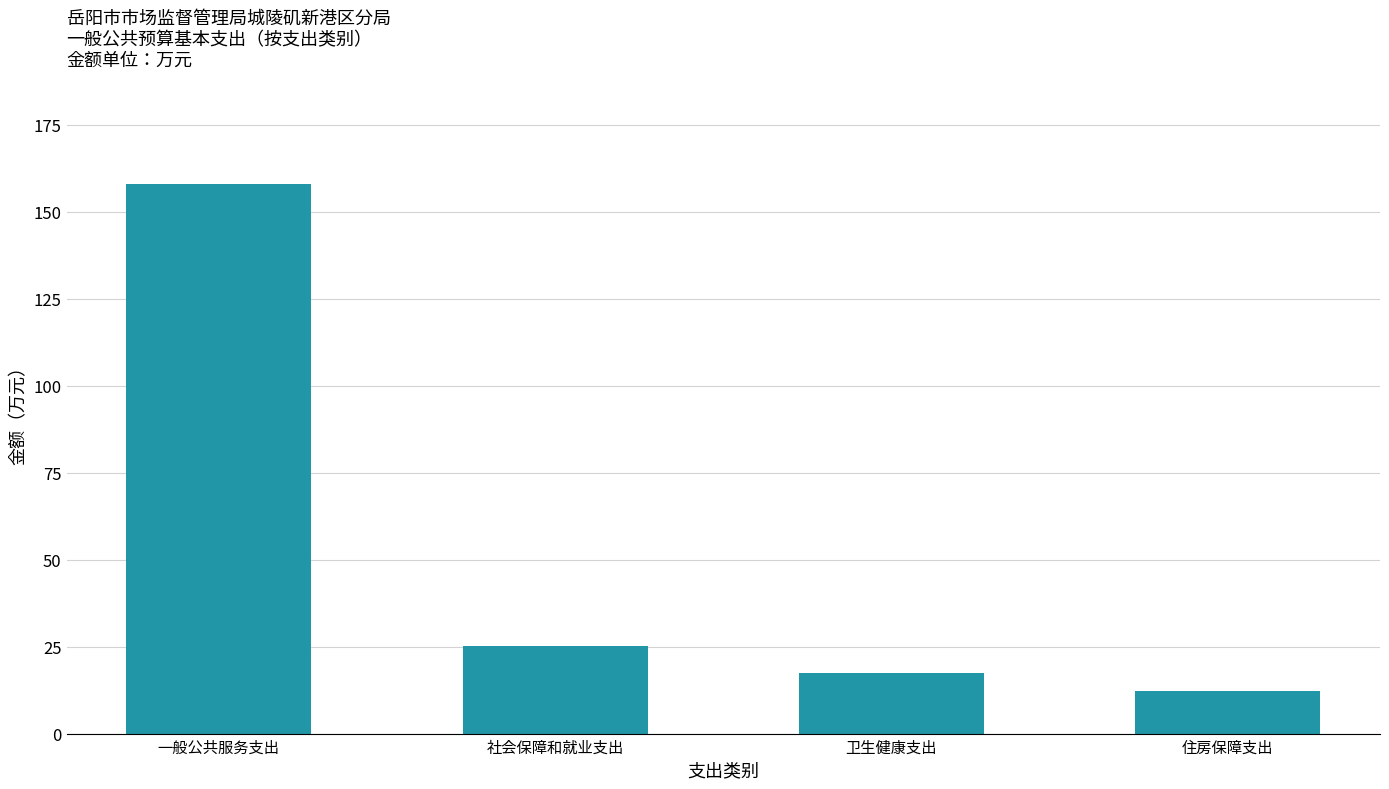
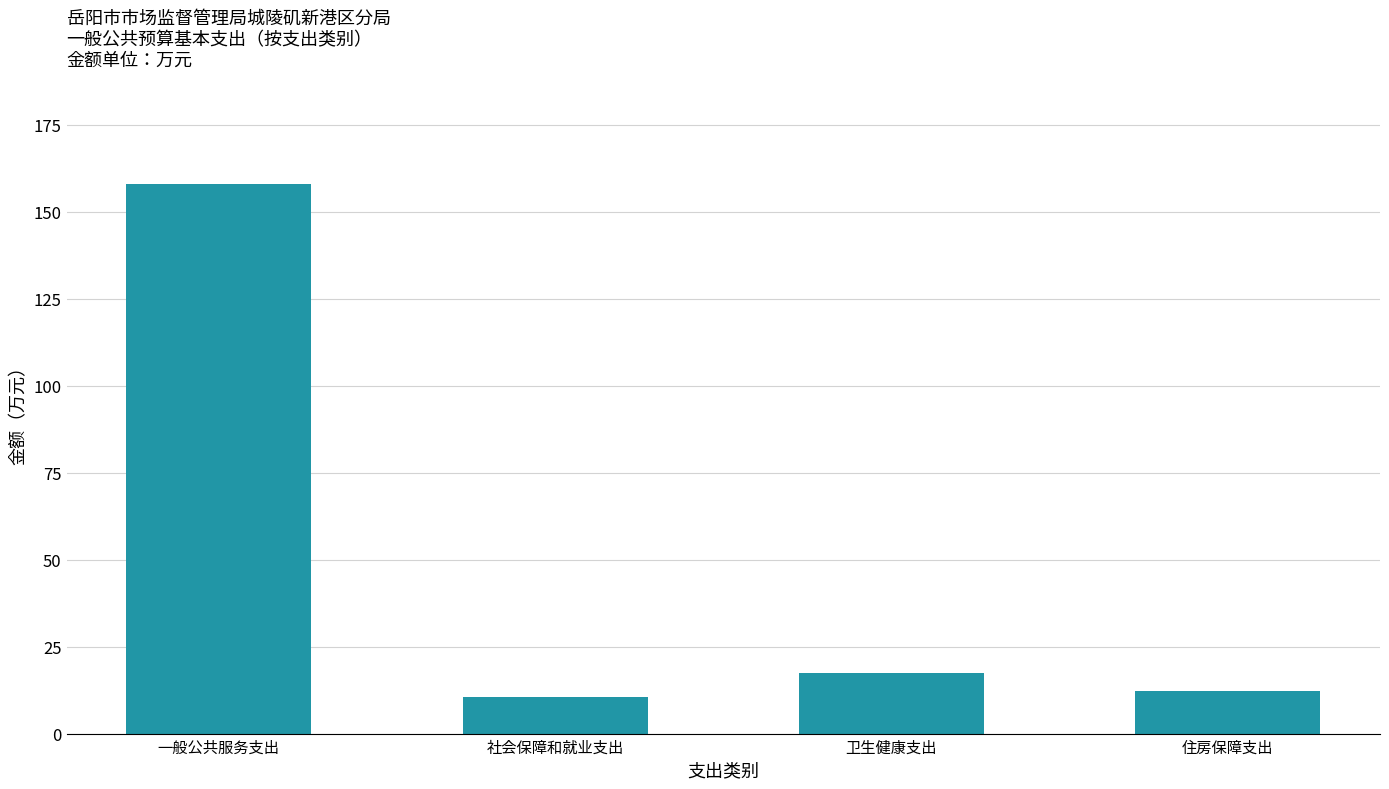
  {
    "一般公共服务支出": 158,
-   "社会保障和就业支出": 25,
+   "社会保障和就业支出": 11,
    "卫生健康支出": 18,
    "住房保障支出": 12
  }
